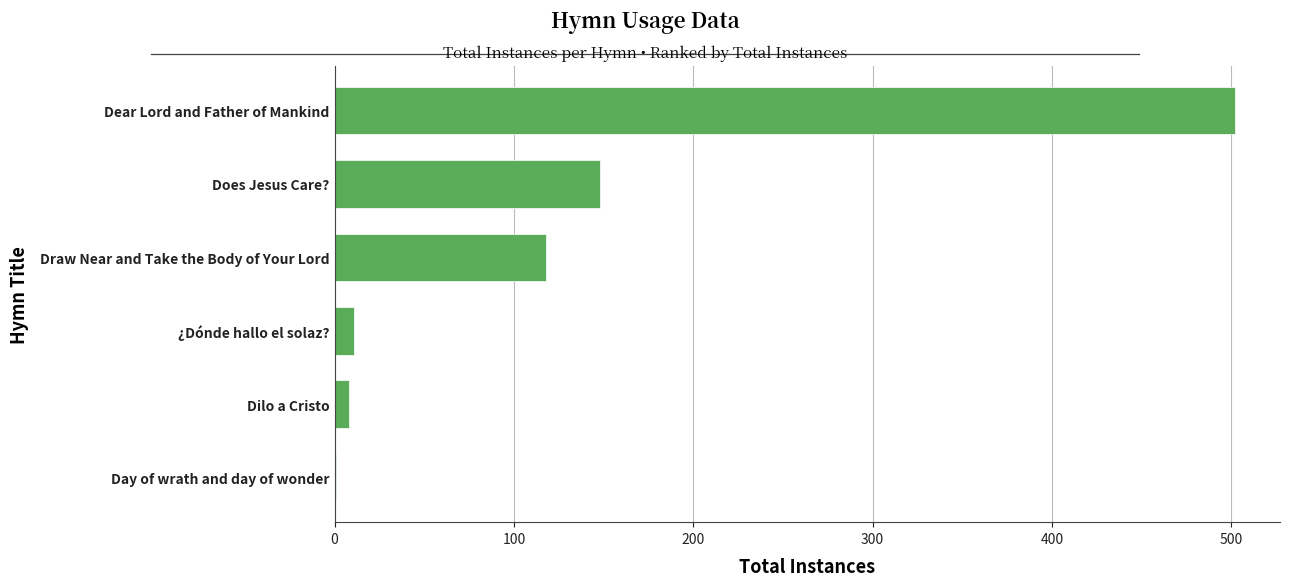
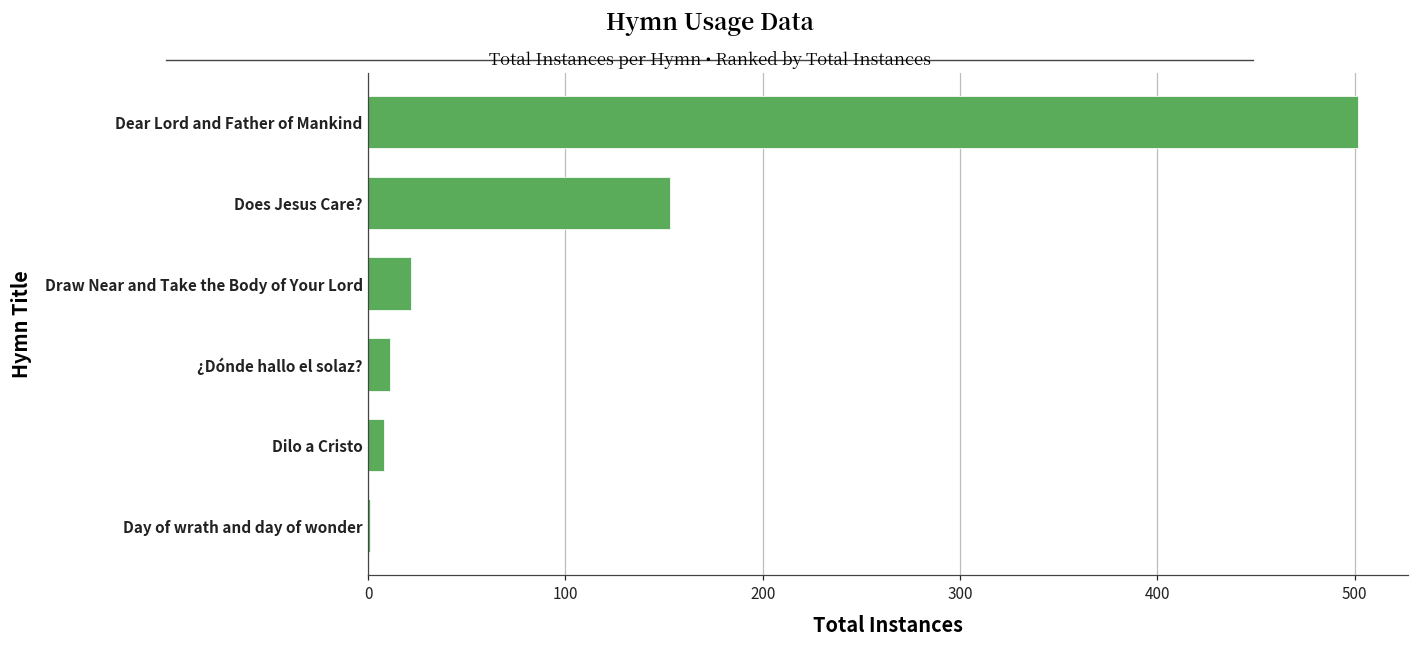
  {
    "Dear Lord and Father of Mankind": 502,
-   "Does Jesus Care?": 148,
-   "Draw Near and Take the Body of Your Lord": 118,
+   "Does Jesus Care?": 153,
+   "Draw Near and Take the Body of Your Lord": 22,
    "¿Dónde hallo el solaz?": 11,
    "Dilo a Cristo": 8
  }
